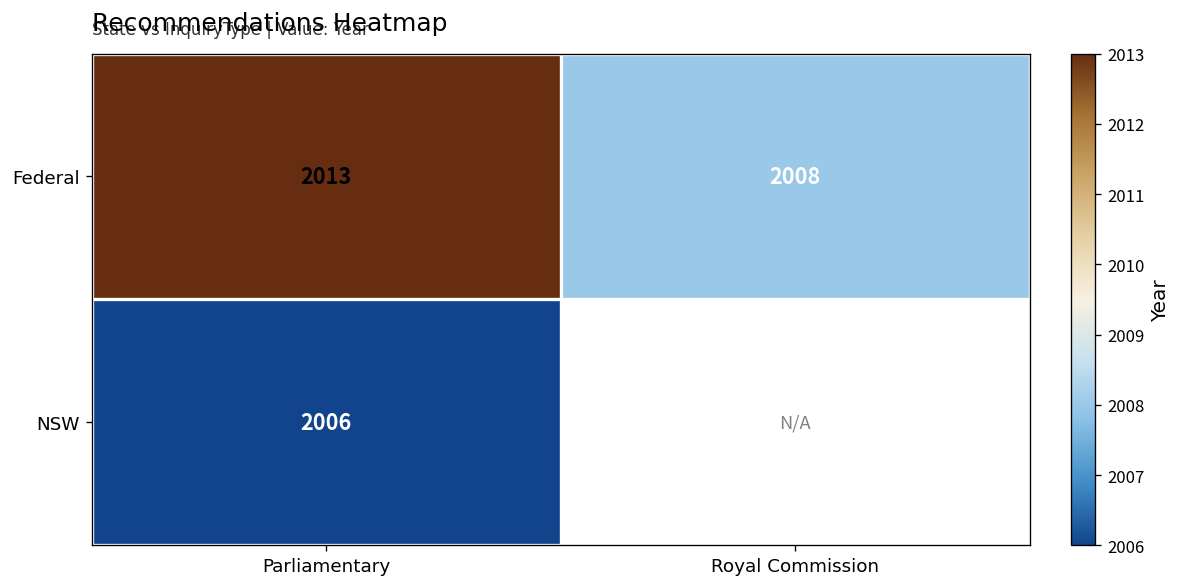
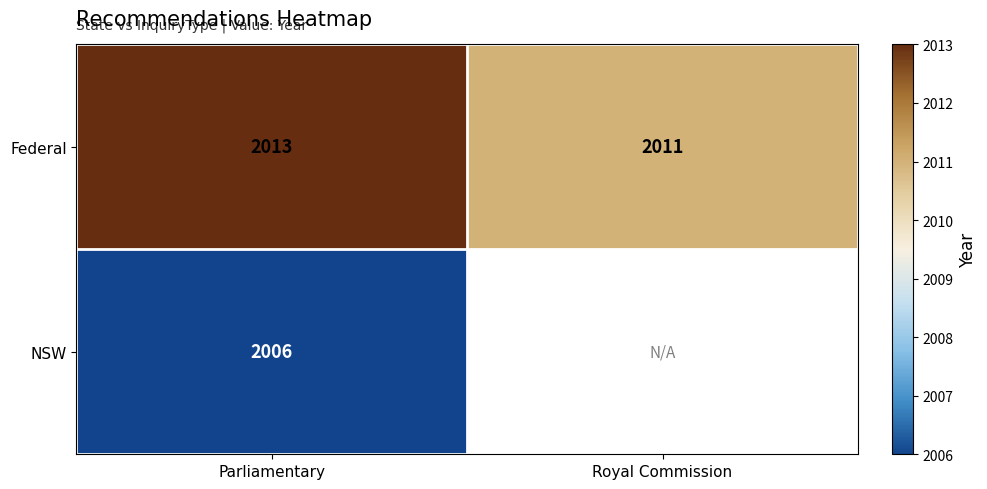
  {
    "Federal": {
      "Parliamentary": 2013,
-     "Royal Commission": 2008
+     "Royal Commission": 2011
    },
    "NSW": {
      "Parliamentary": 2006
    }
  }
